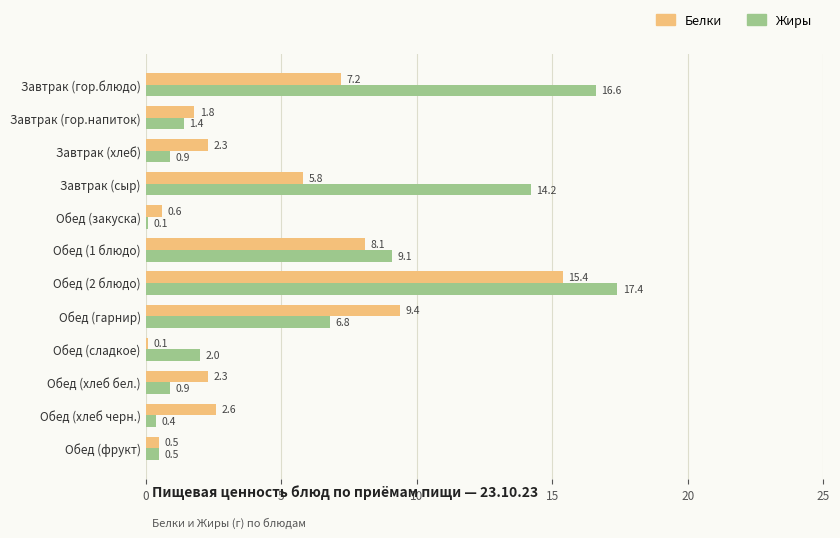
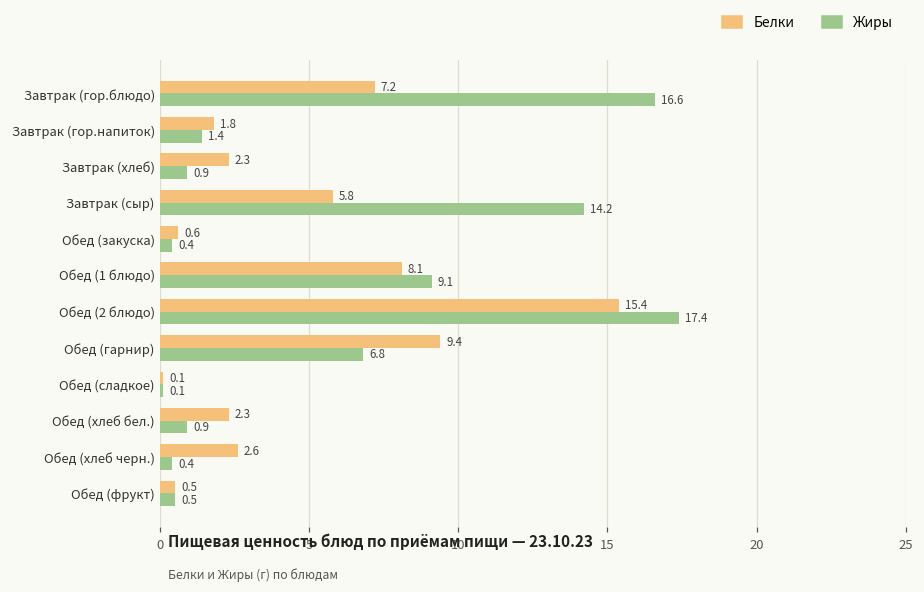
  {
    "Белки": {
      "Завтрак (гор.блюдо)": 7.2,
      "Завтрак (гор.напиток)": 1.8,
      "Завтрак (хлеб)": 2.3,
      "Завтрак (сыр)": 5.8,
      "Обед (закуска)": 0.6,
      "Обед (1 блюдо)": 8.1,
      "Обед (2 блюдо)": 15.4,
      "Обед (гарнир)": 9.4,
      "Обед (сладкое)": 0.1,
      "Обед (хлеб бел.)": 2.3,
      "Обед (хлеб черн.)": 2.6,
      "Обед (фрукт)": 0.5
    },
    "Жиры": {
      "Завтрак (гор.блюдо)": 16.6,
      "Завтрак (гор.напиток)": 1.4,
      "Завтрак (хлеб)": 0.9,
      "Завтрак (сыр)": 14.2,
-     "Обед (закуска)": 0.1,
+     "Обед (закуска)": 0.4,
      "Обед (1 блюдо)": 9.1,
      "Обед (2 блюдо)": 17.4,
      "Обед (гарнир)": 6.8,
-     "Обед (сладкое)": 2.0,
+     "Обед (сладкое)": 0.1,
      "Обед (хлеб бел.)": 0.9,
      "Обед (хлеб черн.)": 0.4,
      "Обед (фрукт)": 0.5
    }
  }
